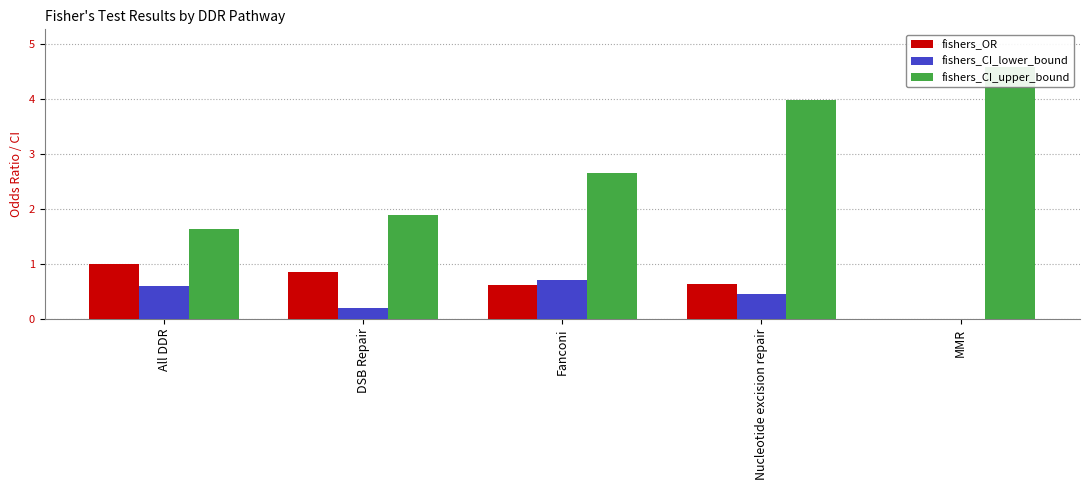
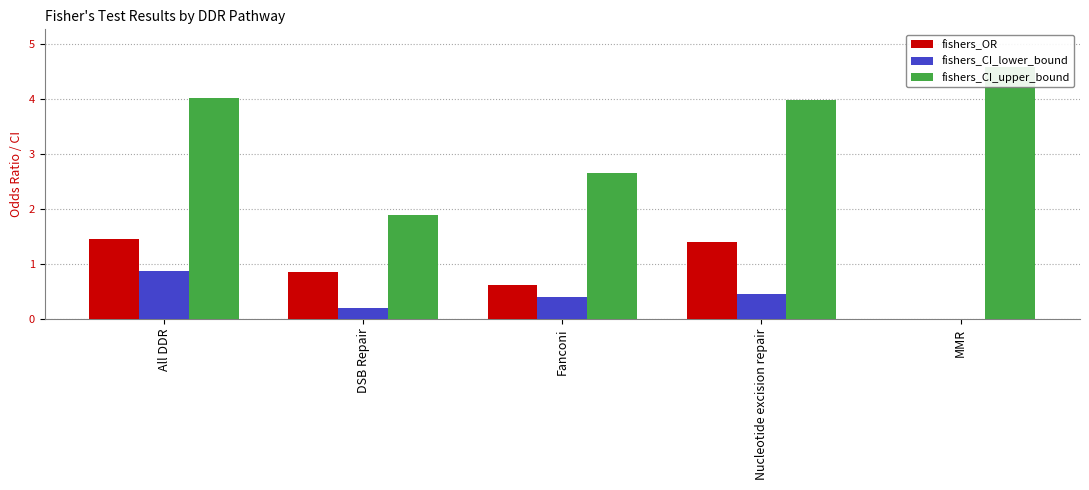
  {
    "fishers_OR": {
-     "All DDR": 1.0,
+     "All DDR": 1.5,
      "DSB Repair": 0.8,
      "Fanconi": 0.6,
-     "Nucleotide excision repair": 0.6,
+     "Nucleotide excision repair": 1.4,
      "MMR": 0.0
    },
    "fishers_CI_lower_bound": {
-     "All DDR": 0.6,
+     "All DDR": 0.9,
      "DSB Repair": 0.2,
-     "Fanconi": 0.7,
+     "Fanconi": 0.4,
      "Nucleotide excision repair": 0.5,
      "MMR": 0.0
    },
    "fishers_CI_upper_bound": {
-     "All DDR": 1.6,
+     "All DDR": 4.0,
      "DSB Repair": 1.9,
      "Fanconi": 2.7,
      "Nucleotide excision repair": 4.0
    }
  }
